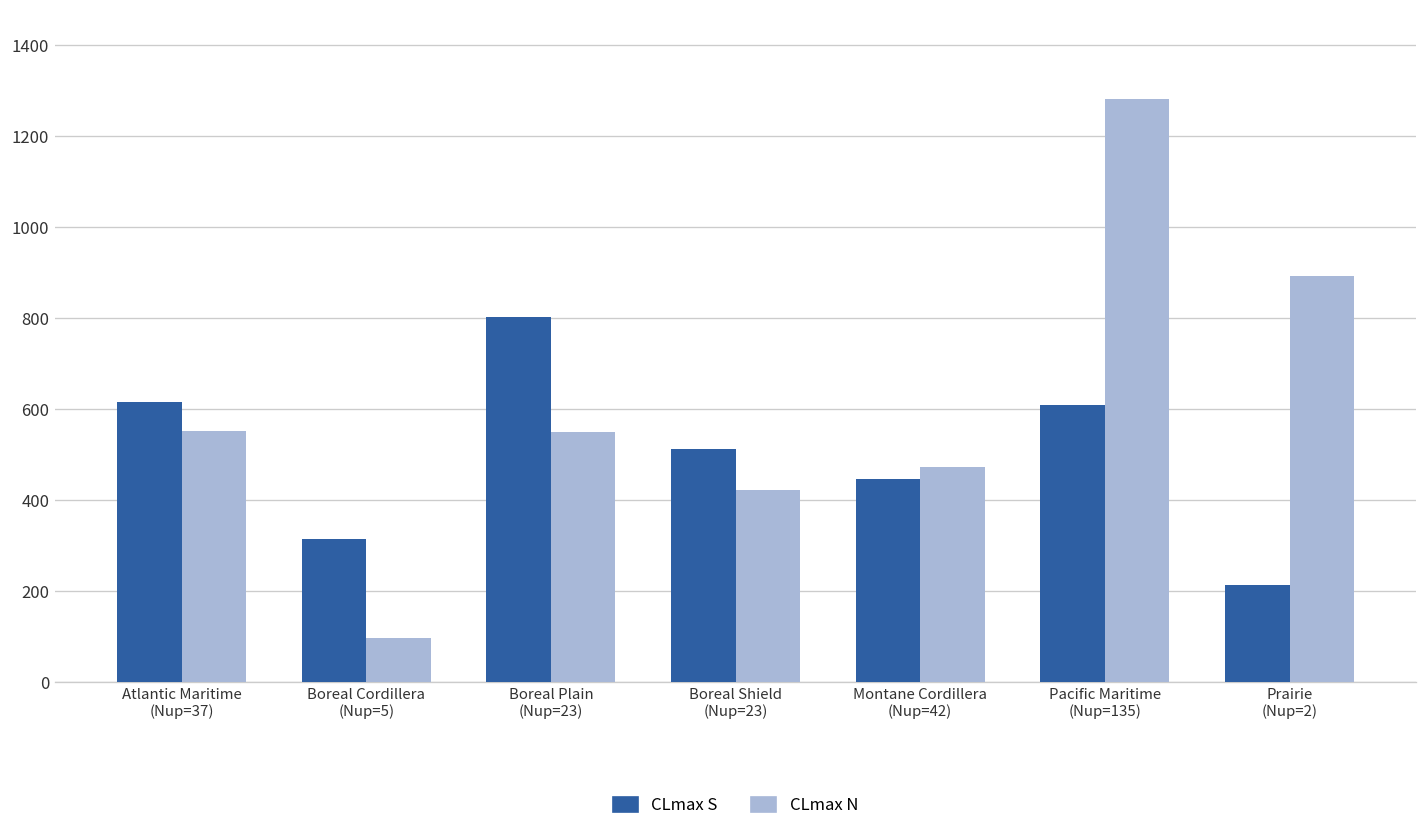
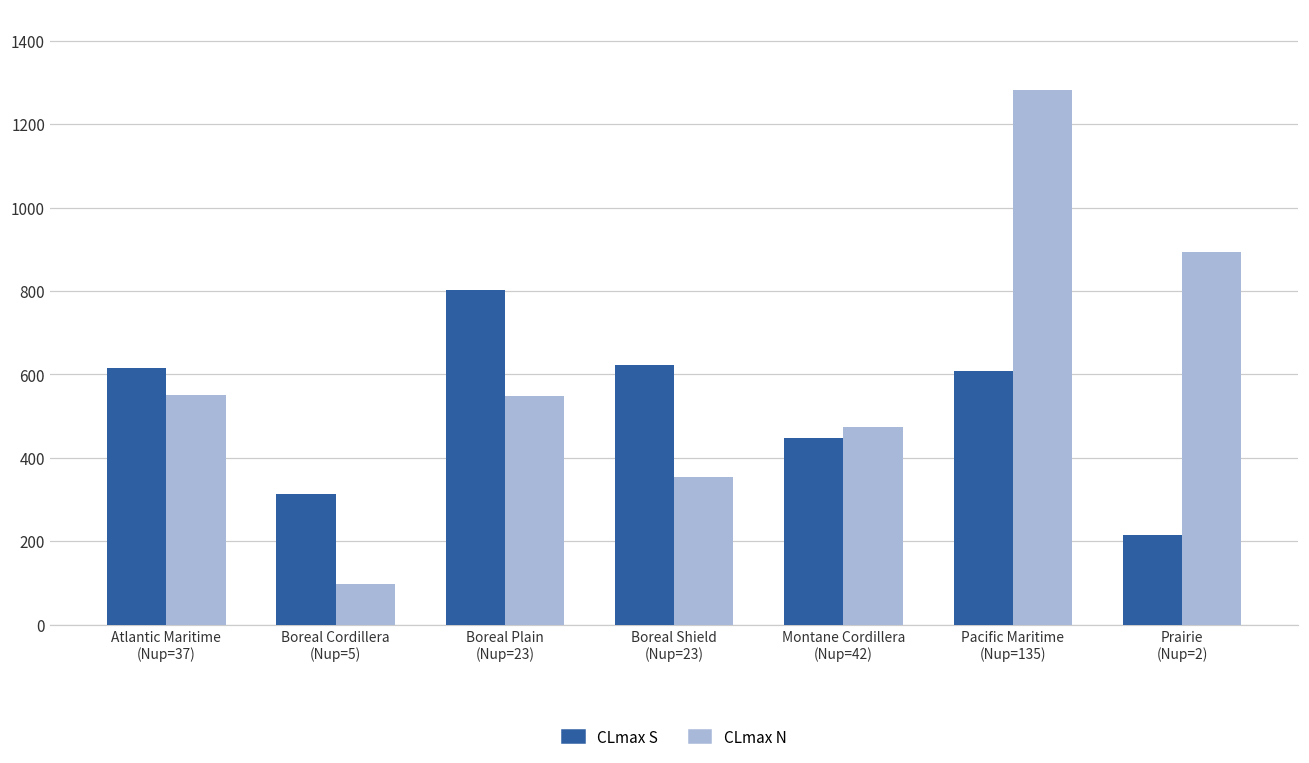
  {
    "CLmax S": {
      "Atlantic Maritime (Nup=37)": 620,
      "Boreal Cordillera (Nup=5)": 310,
      "Boreal Plain (Nup=23)": 800,
-     "Boreal Shield (Nup=23)": 510,
+     "Boreal Shield (Nup=23)": 620,
      "Montane Cordillera (Nup=42)": 450,
      "Pacific Maritime (Nup=135)": 610,
      "Prairie (Nup=2)": 210
    },
    "CLmax N": {
      "Atlantic Maritime (Nup=37)": 550,
      "Boreal Cordillera (Nup=5)": 100,
      "Boreal Plain (Nup=23)": 550,
-     "Boreal Shield (Nup=23)": 420,
+     "Boreal Shield (Nup=23)": 360,
      "Montane Cordillera (Nup=42)": 470,
      "Pacific Maritime (Nup=135)": 1280,
      "Prairie (Nup=2)": 890
    }
  }
